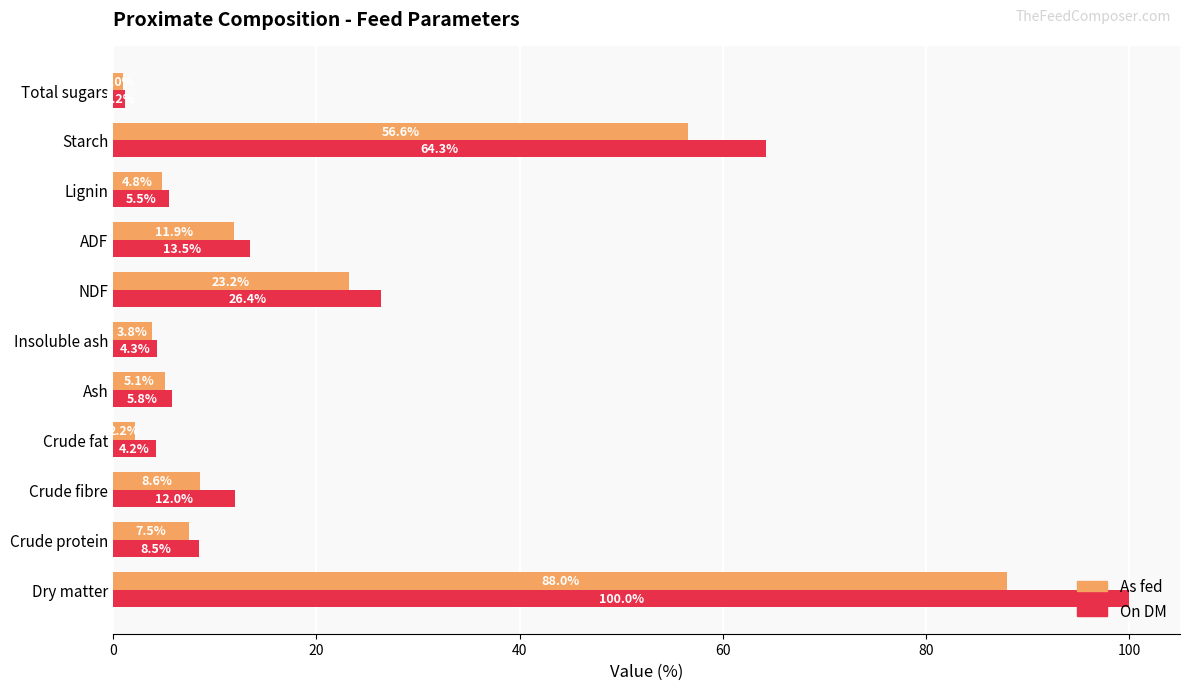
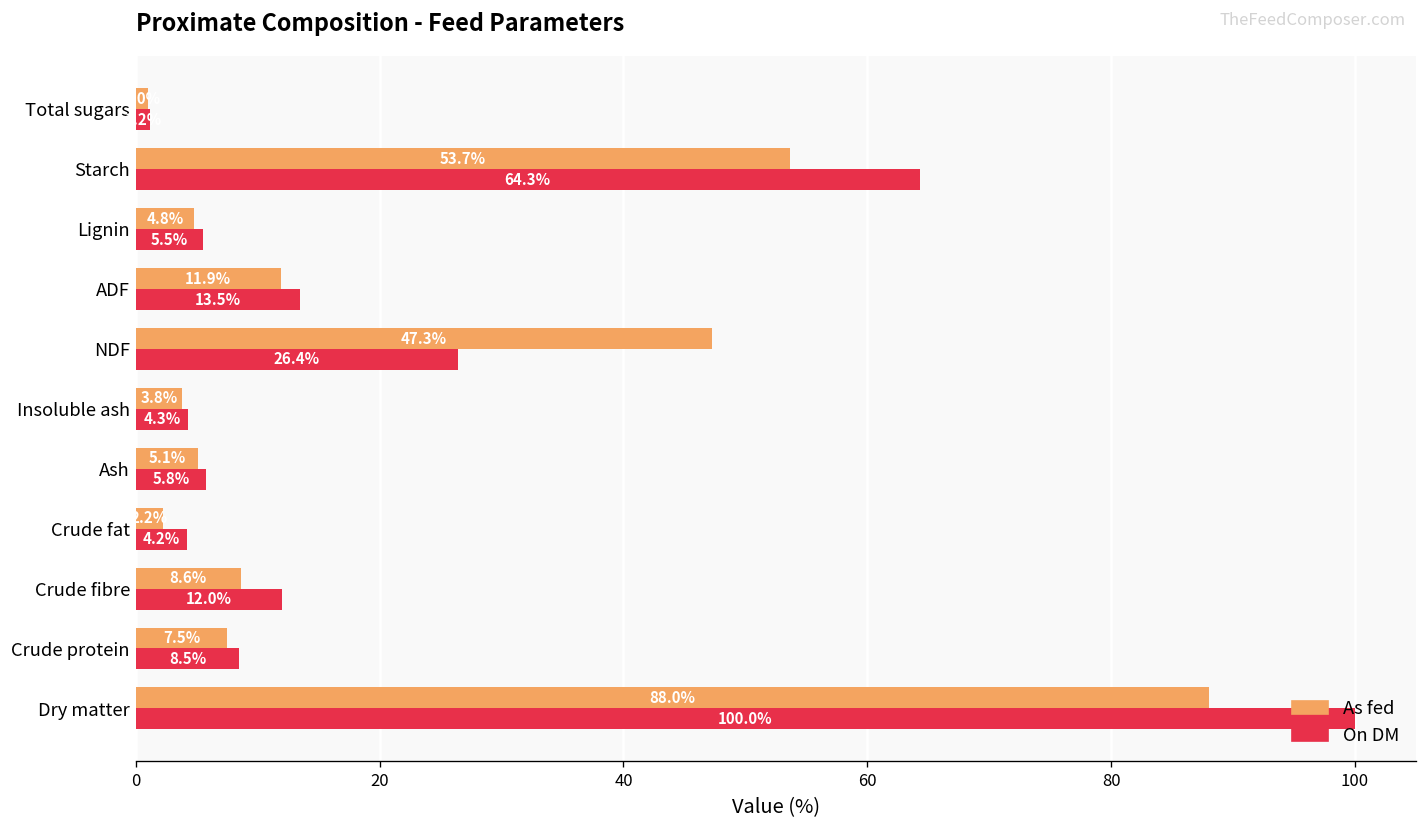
  {
    "As fed": {
-     "Starch": "56.6%",
+     "Starch": "53.7%",
      "Lignin": "4.8%",
      "ADF": "11.9%",
-     "NDF": "23.2%",
+     "NDF": "47.3%",
      "Insoluble ash": "3.8%",
      "Ash": "5.1%",
      "Crude fat": "2.2%",
      "Crude fibre": "8.6%",
      "Crude protein": "7.5%",
      "Dry matter": "88.0%"
    },
    "On DM": {
      "Starch": "64.3%",
      "Lignin": "5.5%",
      "ADF": "13.5%",
      "NDF": "26.4%",
      "Insoluble ash": "4.3%",
      "Ash": "5.8%",
      "Crude fat": "4.2%",
      "Crude fibre": "12.0%",
      "Crude protein": "8.5%",
      "Dry matter": "100.0%"
    }
  }
